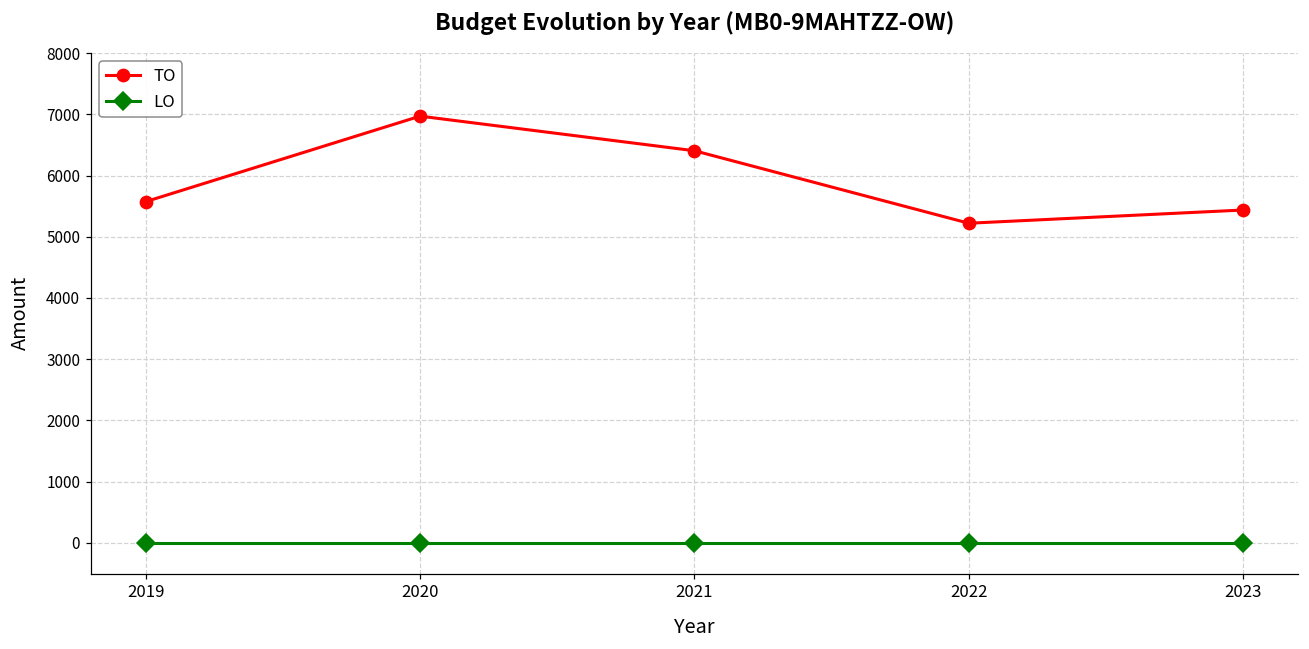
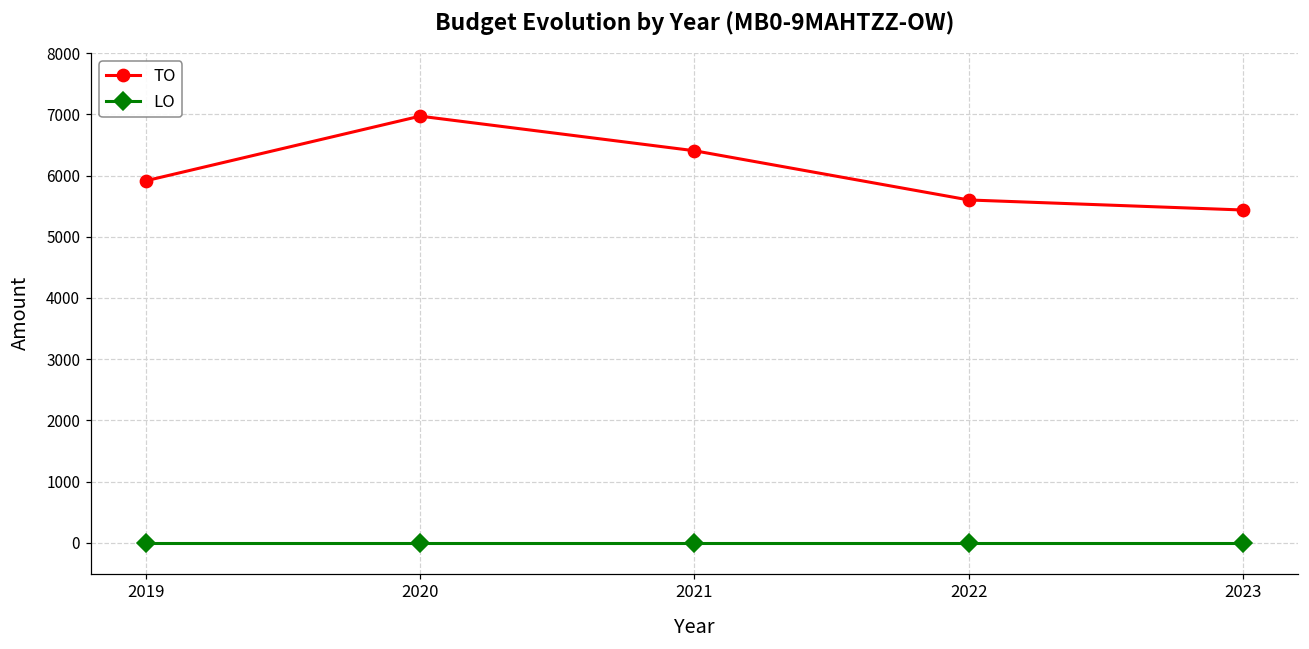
  {
    "TO": {
-     "2019": 5600,
+     "2019": 5900,
      "2020": 7000,
      "2021": 6400,
-     "2022": 5200,
+     "2022": 5600,
      "2023": 5400
    },
    "LO": {
      "2019": 0,
      "2020": 0,
      "2021": 0,
      "2022": 0,
      "2023": 0
    }
  }
